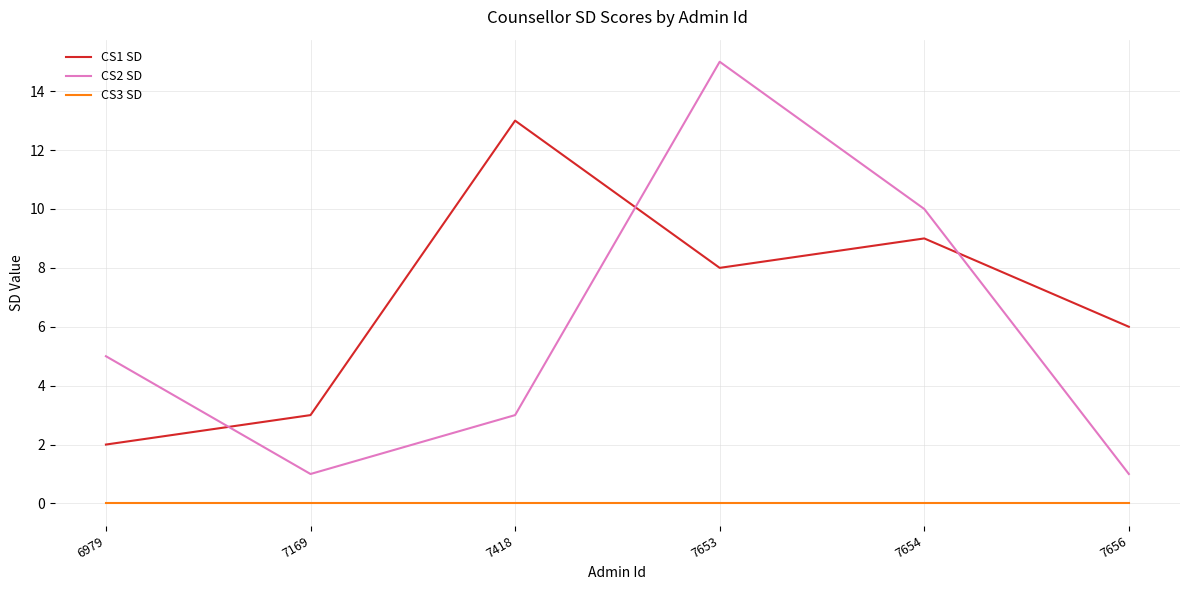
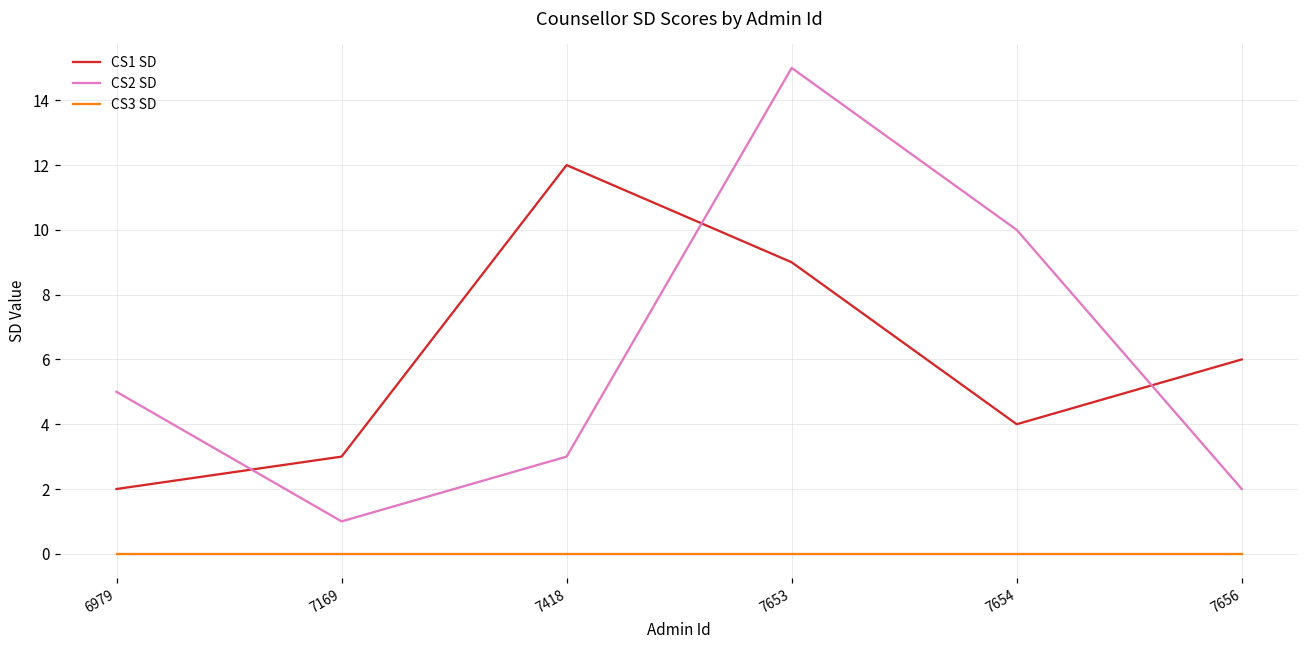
  {
    "CS1 SD": {
      "6979": 2,
      "7169": 3,
-     "7418": 13,
-     "7653": 8,
-     "7654": 9,
+     "7418": 12,
+     "7653": 9,
+     "7654": 4,
      "7656": 6
    },
    "CS2 SD": {
      "6979": 5,
      "7169": 1,
      "7418": 3,
      "7653": 15,
      "7654": 10,
-     "7656": 1
+     "7656": 2
    },
    "CS3 SD": {
      "6979": 0,
      "7169": 0,
      "7418": 0,
      "7653": 0,
      "7654": 0,
      "7656": 0
    }
  }
